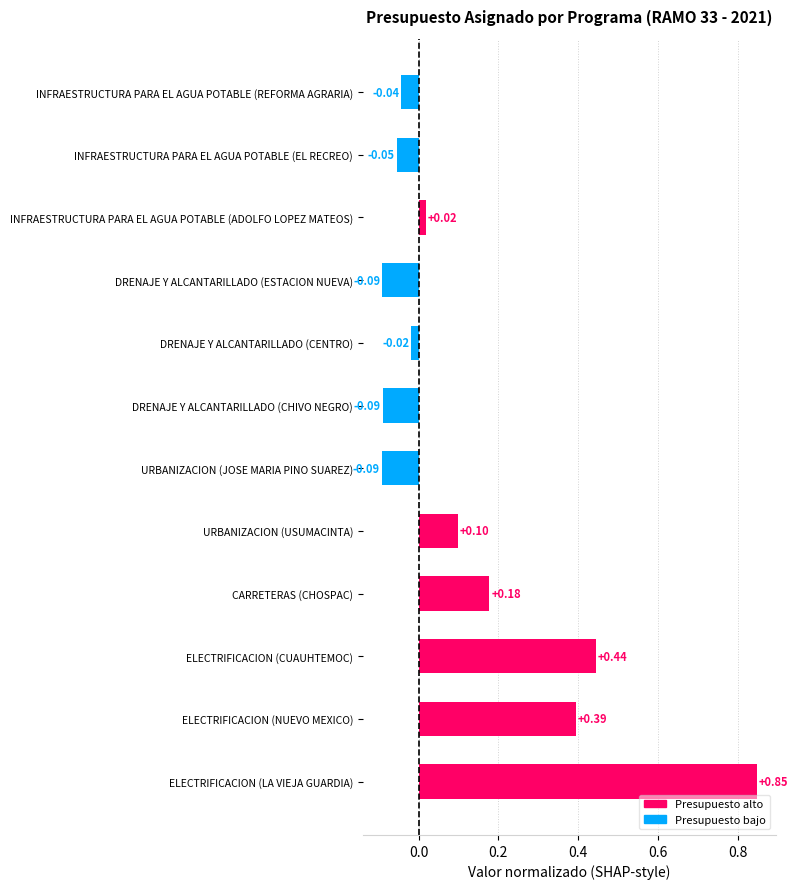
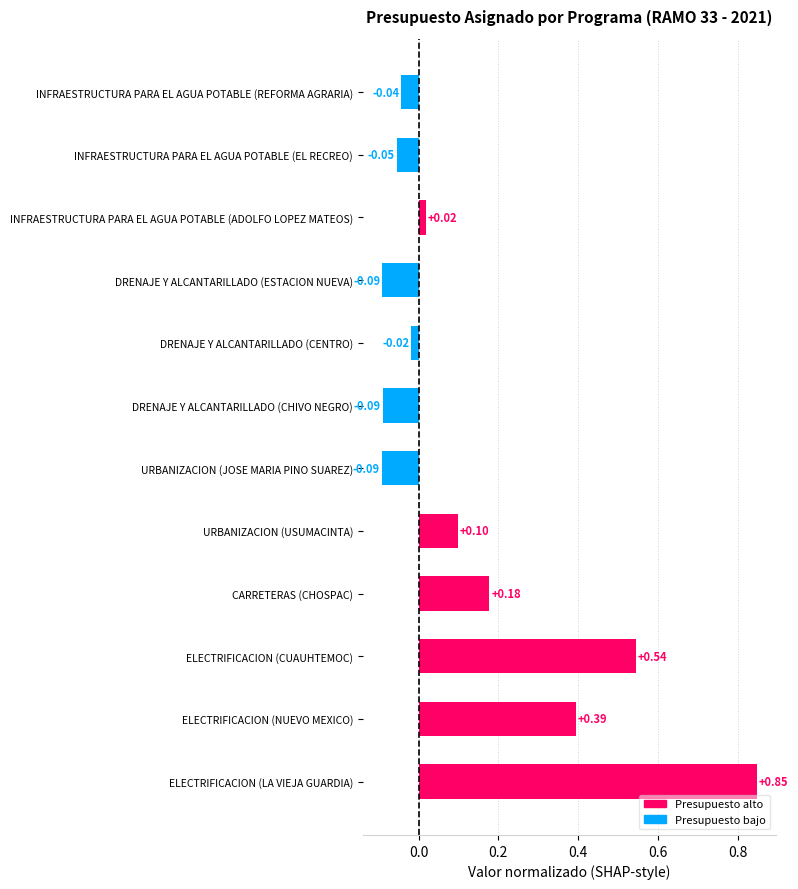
  {
    "INFRAESTRUCTURA PARA EL AGUA POTABLE (REFORMA AGRARIA)": "-0.04",
    "INFRAESTRUCTURA PARA EL AGUA POTABLE (EL RECREO)": "-0.05",
    "INFRAESTRUCTURA PARA EL AGUA POTABLE (ADOLFO LOPEZ MATEOS)": "+0.02",
    "DRENAJE Y ALCANTARILLADO (ESTACION NUEVA)": "-0.09",
    "DRENAJE Y ALCANTARILLADO (CENTRO)": "-0.02",
    "DRENAJE Y ALCANTARILLADO (CHIVO NEGRO)": "-0.09",
    "URBANIZACION (JOSE MARIA PINO SUAREZ)": "-0.09",
    "URBANIZACION (USUMACINTA)": "+0.10",
    "CARRETERAS (CHOSPAC)": "+0.18",
-   "ELECTRIFICACION (CUAUHTEMOC)": "+0.44",
+   "ELECTRIFICACION (CUAUHTEMOC)": "+0.54",
    "ELECTRIFICACION (NUEVO MEXICO)": "+0.39",
    "ELECTRIFICACION (LA VIEJA GUARDIA)": "+0.85"
  }
